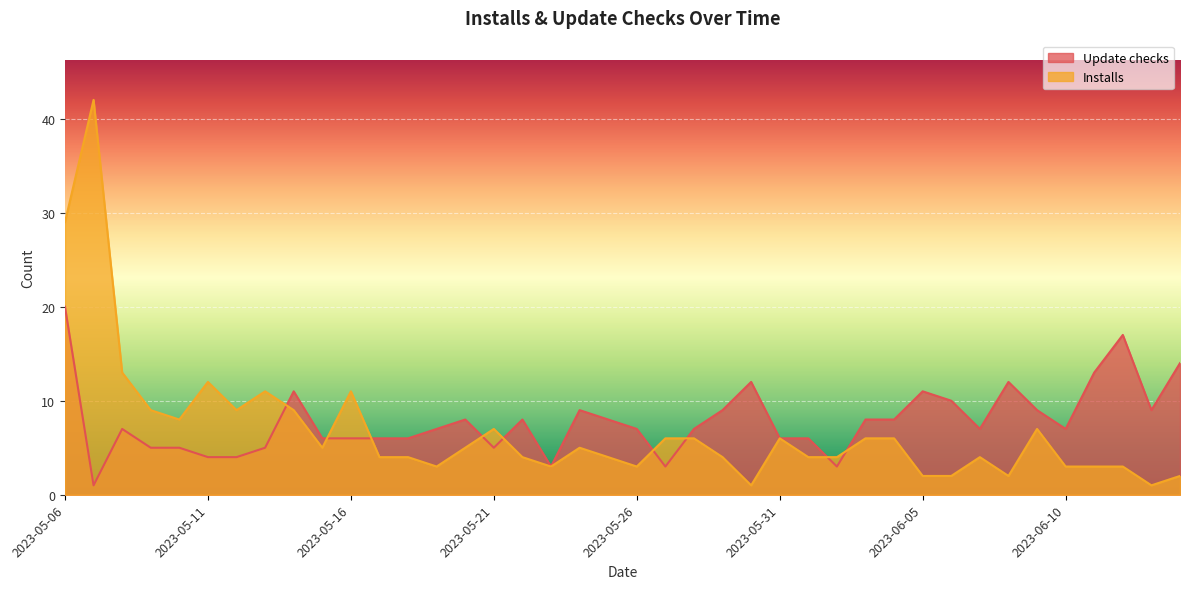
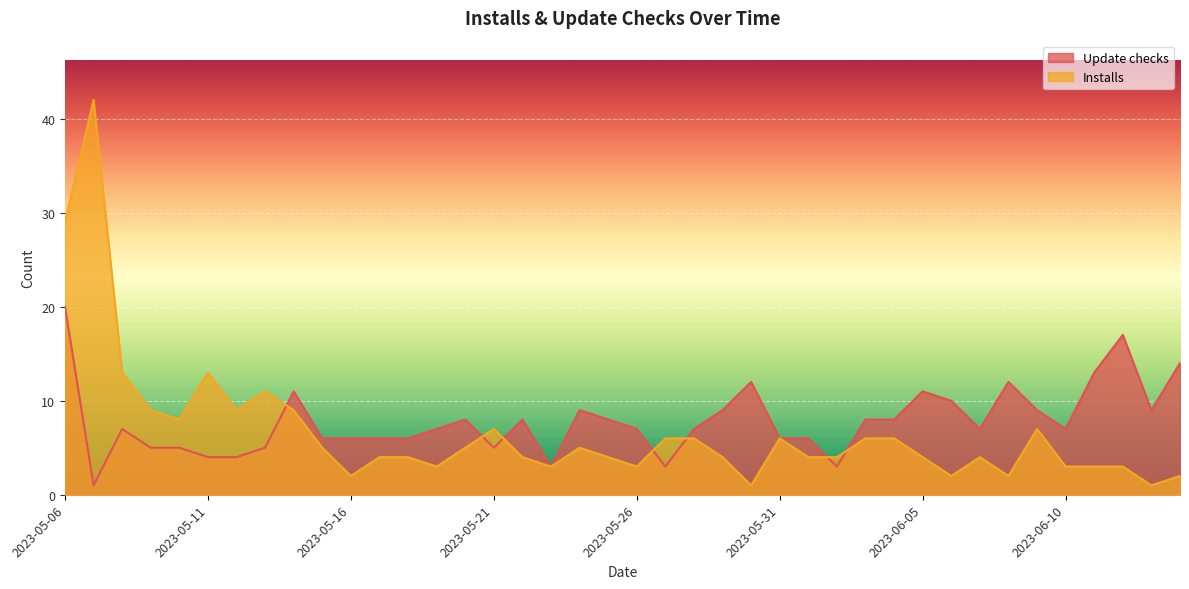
  {
    "Update checks": {
      "2023-05-06": 20,
      "2023-05-11": 4,
      "2023-05-16": 6,
      "2023-05-21": 5,
      "2023-05-26": 7,
      "2023-06-05": 11,
      "2023-06-10": 7
    },
    "Installs": {
      "2023-05-06": 29,
-     "2023-05-11": 12,
-     "2023-05-16": 11,
+     "2023-05-11": 13,
+     "2023-05-16": 2,
      "2023-05-21": 7,
      "2023-05-26": 3,
-     "2023-06-05": 2,
+     "2023-06-05": 4,
      "2023-06-10": 3
    }
  }
